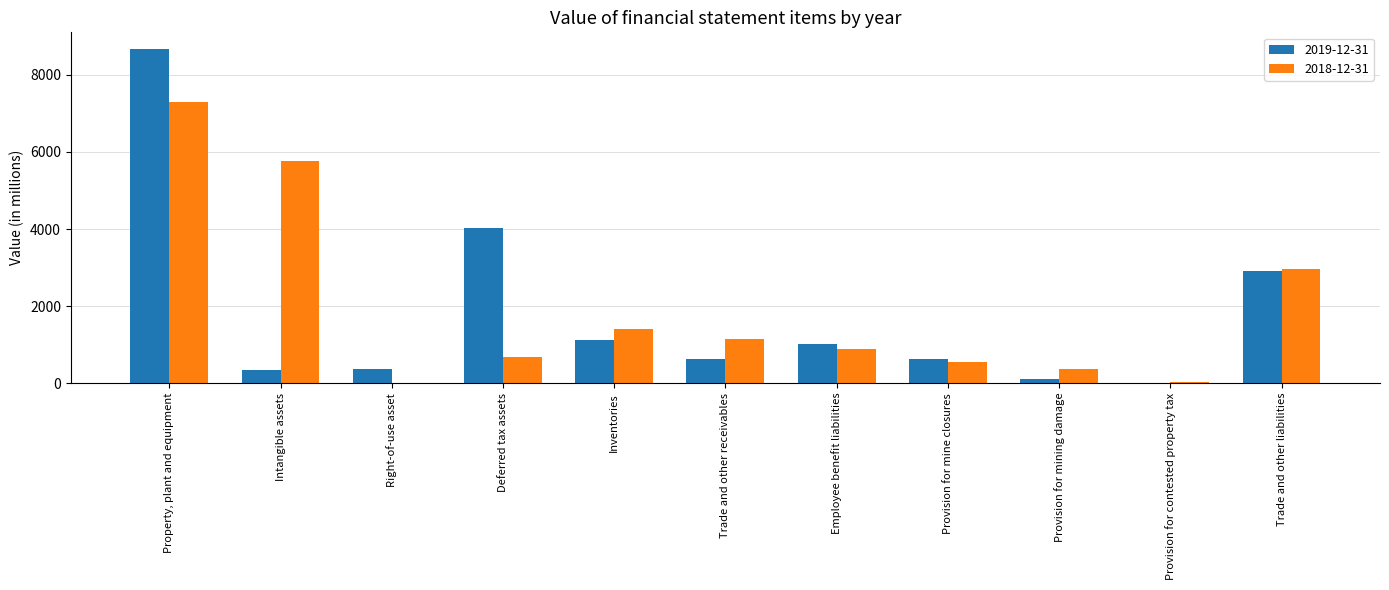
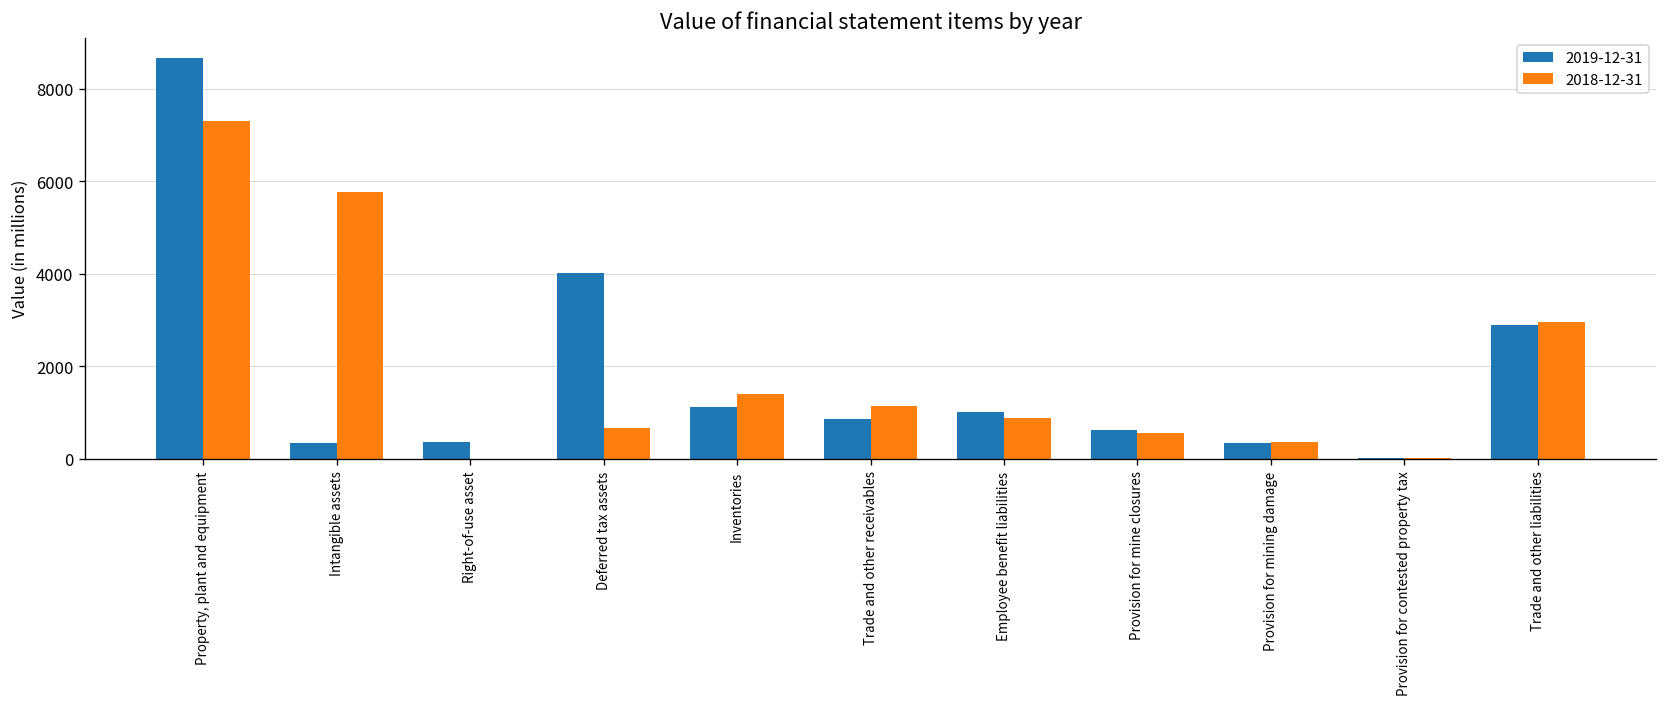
  {
    "2019-12-31": {
      "Property, plant and equipment": 8700,
      "Intangible assets": 300,
      "Right-of-use asset": 400,
      "Deferred tax assets": 4000,
      "Inventories": 1100,
-     "Trade and other receivables": 600,
+     "Trade and other receivables": 900,
      "Employee benefit liabilities": 1000,
      "Provision for mine closures": 600,
-     "Provision for mining damage": 100,
+     "Provision for mining damage": 300,
      "Trade and other liabilities": 2900
    },
    "2018-12-31": {
      "Property, plant and equipment": 7300,
      "Intangible assets": 5800,
      "Right-of-use asset": 0,
      "Deferred tax assets": 700,
      "Inventories": 1400,
      "Trade and other receivables": 1100,
      "Employee benefit liabilities": 900,
      "Provision for mine closures": 500,
      "Provision for mining damage": 400,
      "Trade and other liabilities": 3000
    }
  }
